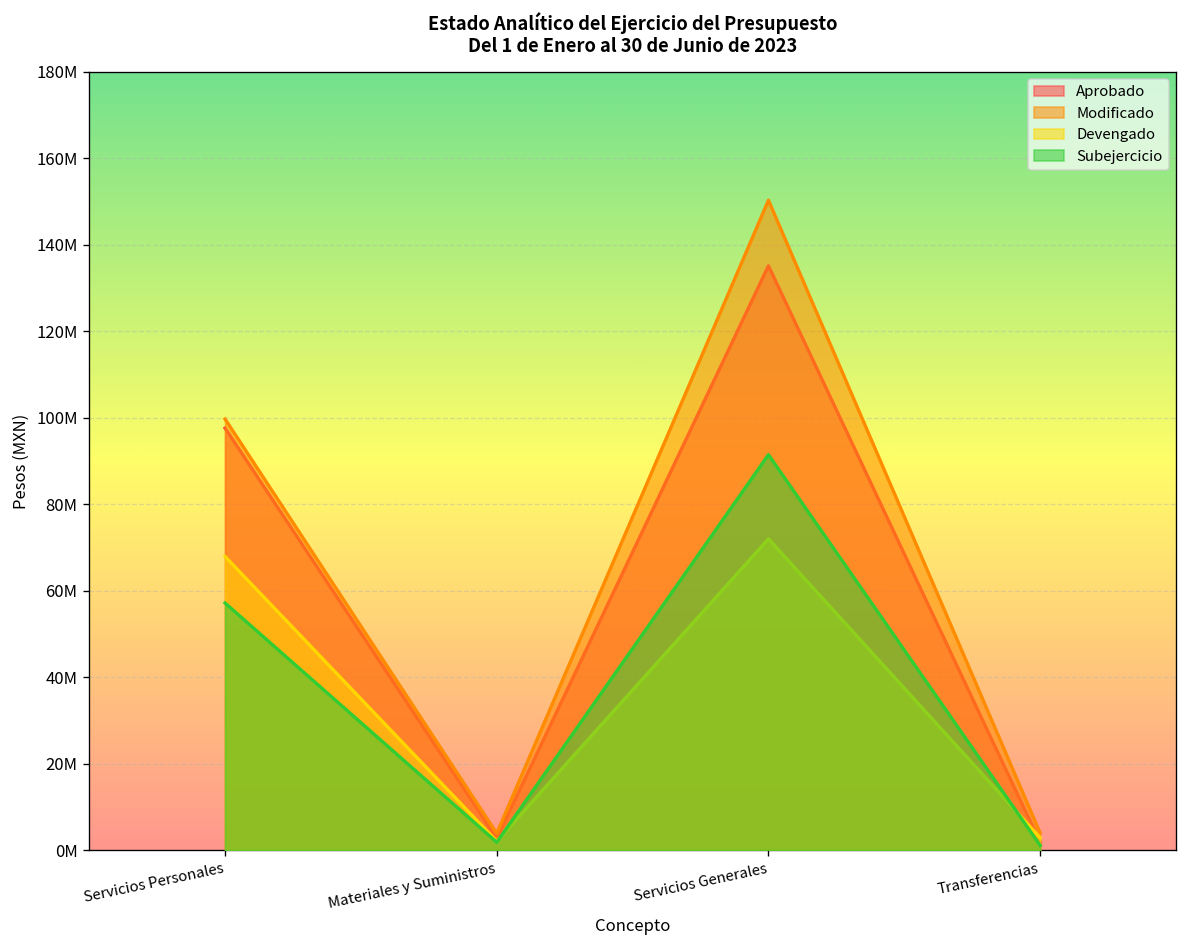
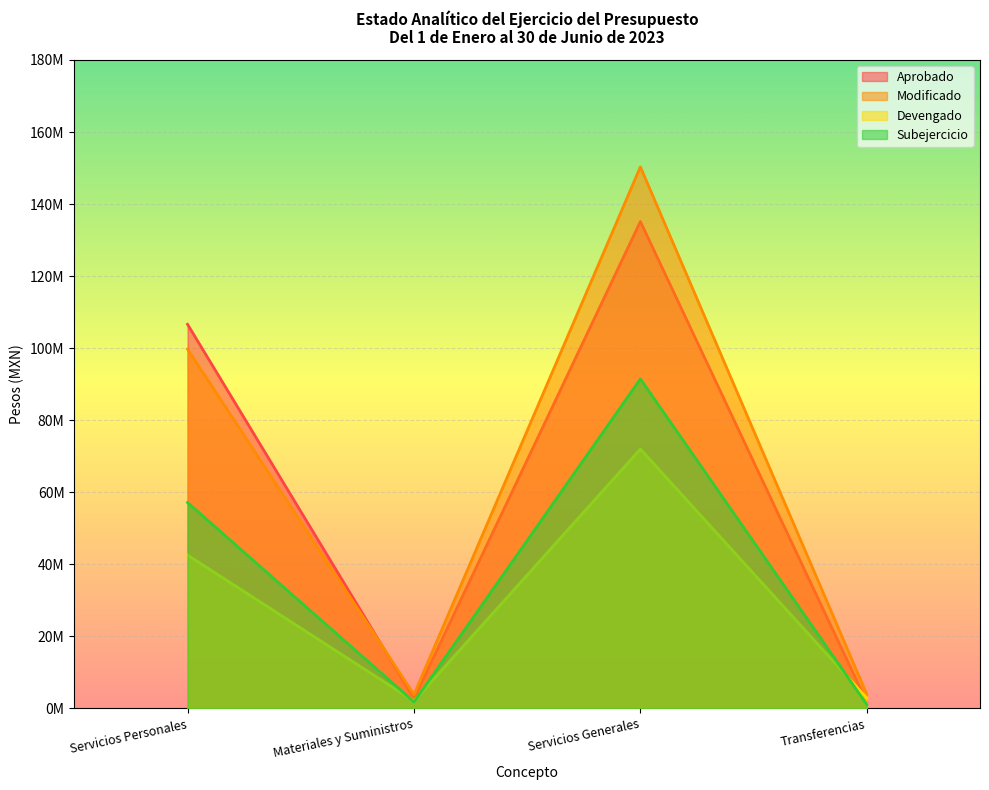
  {
    "Aprobado": {
-     "Servicios Personales": 98000000,
+     "Servicios Personales": 107000000,
      "Materiales y Suministros": 3000000,
      "Servicios Generales": 135000000,
      "Transferencias": 2000000
    },
    "Modificado": {
      "Servicios Personales": 100000000,
      "Materiales y Suministros": 4000000,
      "Servicios Generales": 150000000,
      "Transferencias": 4000000
    },
    "Devengado": {
-     "Servicios Personales": 68000000,
+     "Servicios Personales": 43000000,
      "Servicios Generales": 72000000,
      "Transferencias": 3000000
    },
    "Subejercicio": {
      "Servicios Personales": 57000000,
      "Servicios Generales": 91000000,
      "Transferencias": 1000000
    }
  }
